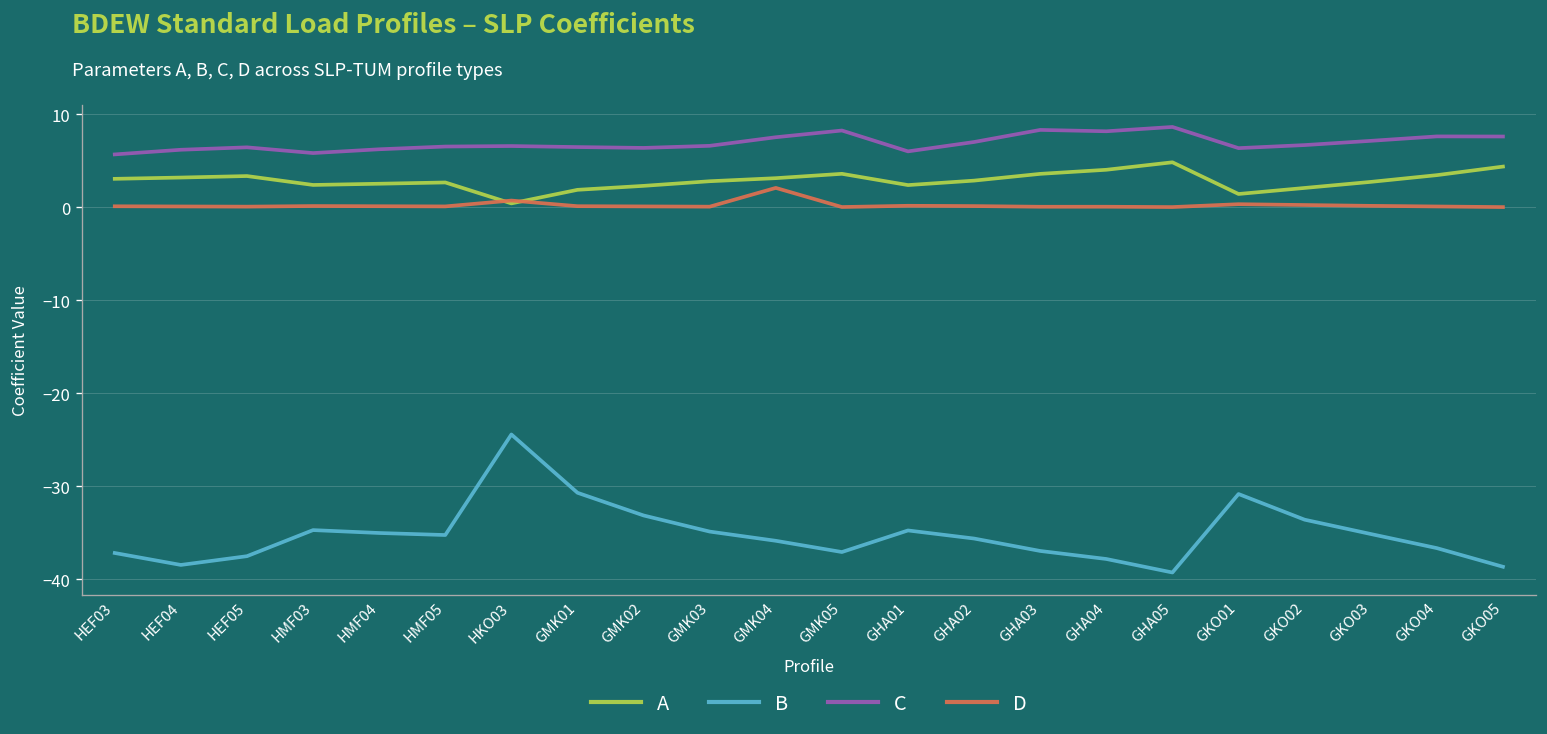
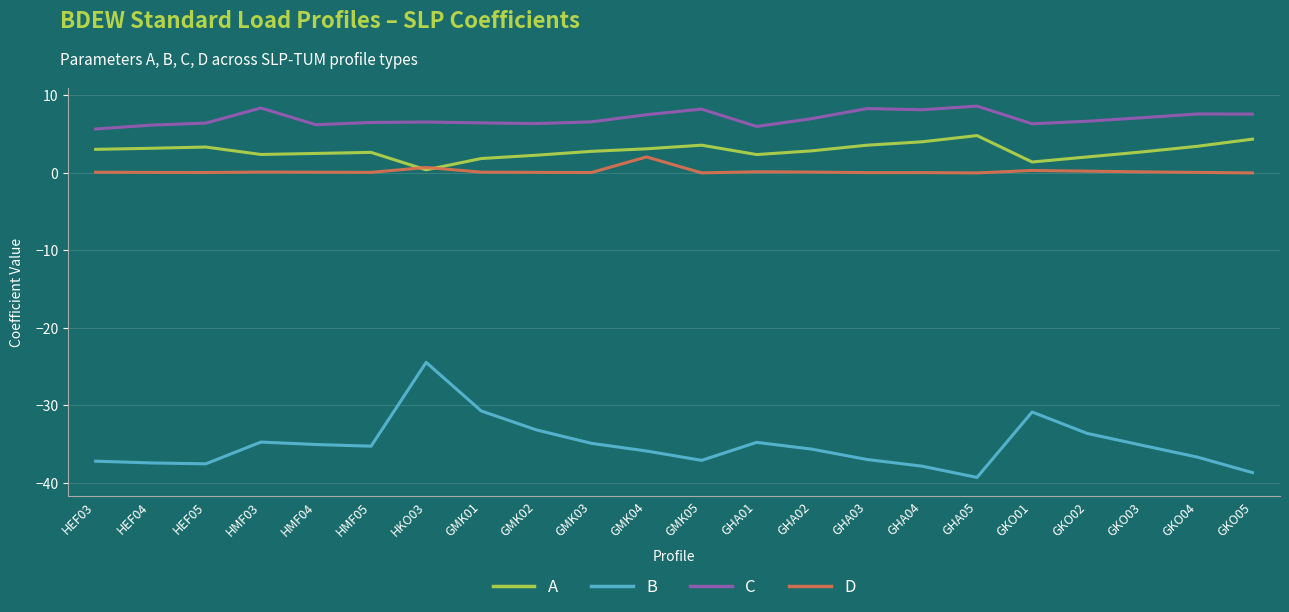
  {
    "A": {
      "HEF03": 3,
      "HEF04": 3,
      "HEF05": 3,
      "HMF03": 2,
      "HMF04": 3,
      "HMF05": 3,
      "GMK01": 2,
      "GMK02": 2,
      "GMK03": 3,
      "GMK04": 3,
      "GMK05": 4,
      "GHA01": 2,
      "GHA02": 3,
      "GHA03": 4,
      "GHA04": 4,
      "GHA05": 5,
      "GKO01": 1,
      "GKO02": 2,
      "GKO03": 3,
      "GKO04": 3,
      "GKO05": 4
    },
    "B": {
      "HEF03": -37,
-     "HEF04": -38,
+     "HEF04": -37,
      "HEF05": -38,
      "HMF03": -35,
      "HMF04": -35,
      "HMF05": -35,
      "HKO03": -24,
      "GMK01": -31,
      "GMK02": -33,
      "GMK03": -35,
      "GMK04": -36,
      "GMK05": -37,
      "GHA01": -35,
      "GHA02": -36,
      "GHA03": -37,
      "GHA04": -38,
      "GHA05": -39,
      "GKO01": -31,
      "GKO02": -34,
      "GKO03": -35,
      "GKO04": -37,
      "GKO05": -39
    },
    "C": {
      "HEF03": 6,
      "HEF04": 6,
      "HEF05": 6,
-     "HMF03": 6,
+     "HMF03": 8,
      "HMF04": 6,
      "HMF05": 7,
      "HKO03": 7,
      "GMK01": 6,
      "GMK02": 6,
      "GMK03": 7,
      "GMK04": 8,
      "GMK05": 8,
      "GHA01": 6,
      "GHA02": 7,
      "GHA03": 8,
      "GHA04": 8,
      "GHA05": 9,
      "GKO01": 6,
      "GKO02": 7,
      "GKO03": 7,
      "GKO04": 8,
      "GKO05": 8
    },
    "D": {
      "HEF03": 0,
      "HEF04": 0,
      "HEF05": 0,
      "HMF03": 0,
      "HMF04": 0,
      "HMF05": 0,
      "GMK01": 0,
      "GMK02": 0,
      "GMK03": 0,
      "GMK04": 2,
      "GMK05": 0,
      "GHA01": 0,
      "GHA02": 0,
      "GHA03": 0,
      "GHA04": 0,
      "GHA05": 0,
      "GKO01": 0,
      "GKO02": 0,
      "GKO03": 0,
      "GKO04": 0,
      "GKO05": 0
    }
  }
